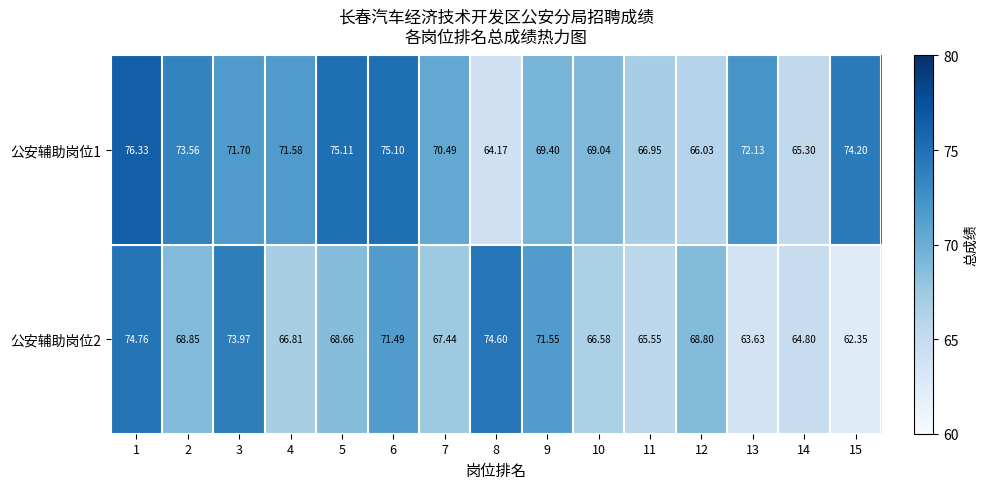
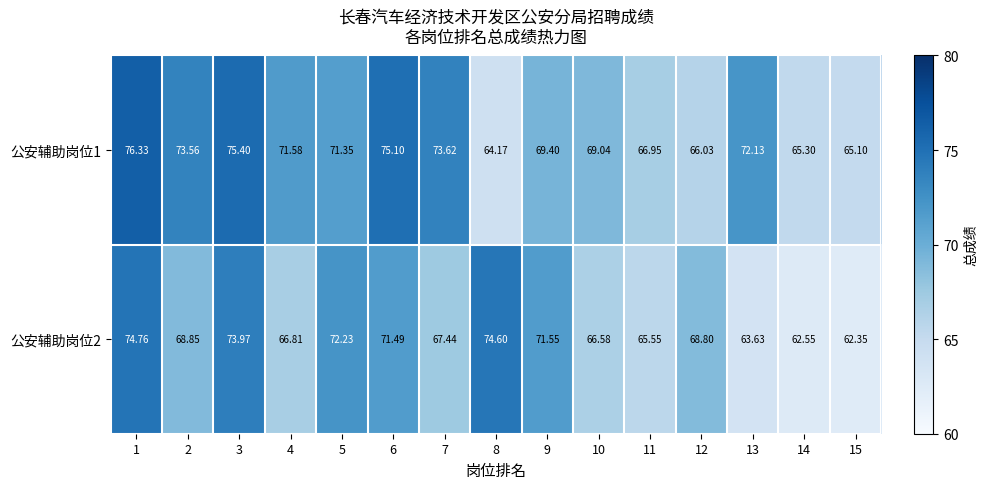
  {
    "公安辅助岗位1": {
      "1": 76.33,
      "2": 73.56,
-     "3": 71.70,
+     "3": 75.40,
      "4": 71.58,
-     "5": 75.11,
+     "5": 71.35,
      "6": 75.10,
-     "7": 70.49,
+     "7": 73.62,
      "8": 64.17,
      "9": 69.40,
      "10": 69.04,
      "11": 66.95,
      "12": 66.03,
      "13": 72.13,
      "14": 65.30,
-     "15": 74.20
+     "15": 65.10
    },
    "公安辅助岗位2": {
      "1": 74.76,
      "2": 68.85,
      "3": 73.97,
      "4": 66.81,
-     "5": 68.66,
+     "5": 72.23,
      "6": 71.49,
      "7": 67.44,
      "8": 74.60,
      "9": 71.55,
      "10": 66.58,
      "11": 65.55,
      "12": 68.80,
      "13": 63.63,
-     "14": 64.80,
+     "14": 62.55,
      "15": 62.35
    }
  }
